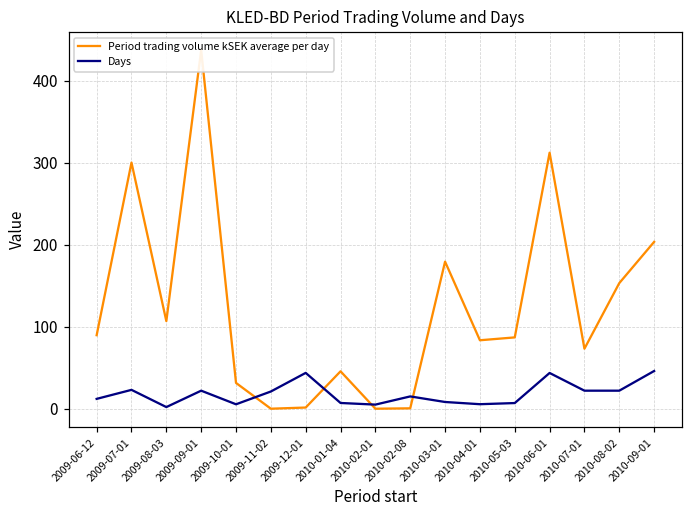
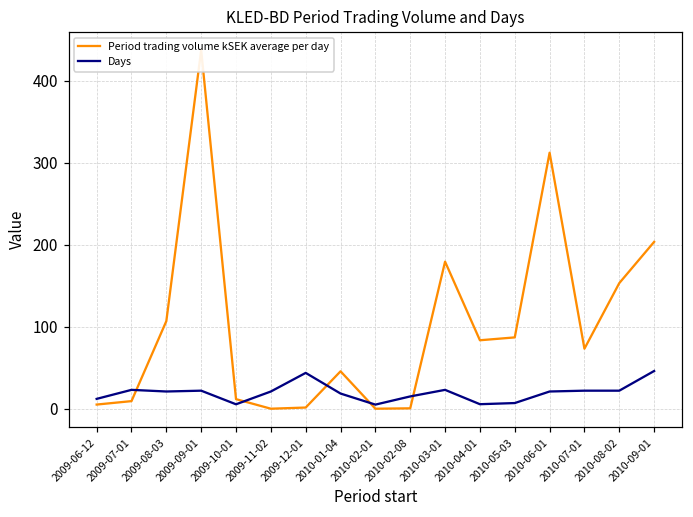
  {
    "Period trading volume kSEK average per day": {
-     "2009-06-12": 90,
-     "2009-07-01": 300,
+     "2009-06-12": 10,
+     "2009-07-01": 10,
      "2009-08-03": 110,
-     "2009-10-01": 30,
+     "2009-10-01": 10,
      "2009-11-02": 0,
      "2009-12-01": 0,
      "2010-01-04": 50,
      "2010-02-01": 0,
      "2010-02-08": 0,
      "2010-03-01": 180,
      "2010-04-01": 80,
      "2010-05-03": 90,
      "2010-06-01": 310,
      "2010-07-01": 70,
      "2010-08-02": 150,
      "2010-09-01": 200
    },
    "Days": {
      "2009-06-12": 10,
      "2009-07-01": 20,
-     "2009-08-03": 0,
+     "2009-08-03": 20,
      "2009-09-01": 20,
      "2009-10-01": 10,
      "2009-11-02": 20,
      "2009-12-01": 40,
-     "2010-01-04": 10,
+     "2010-01-04": 20,
      "2010-02-01": 10,
      "2010-02-08": 20,
-     "2010-03-01": 10,
+     "2010-03-01": 20,
      "2010-04-01": 10,
      "2010-05-03": 10,
-     "2010-06-01": 40,
+     "2010-06-01": 20,
      "2010-07-01": 20,
      "2010-08-02": 20,
      "2010-09-01": 50
    }
  }
